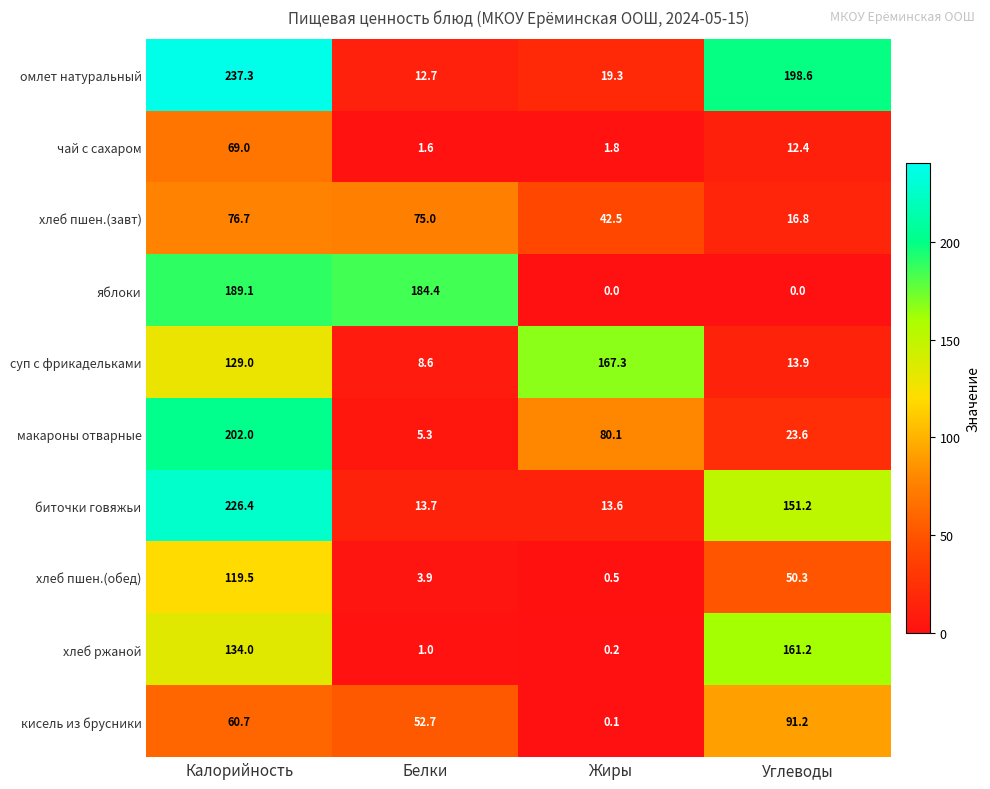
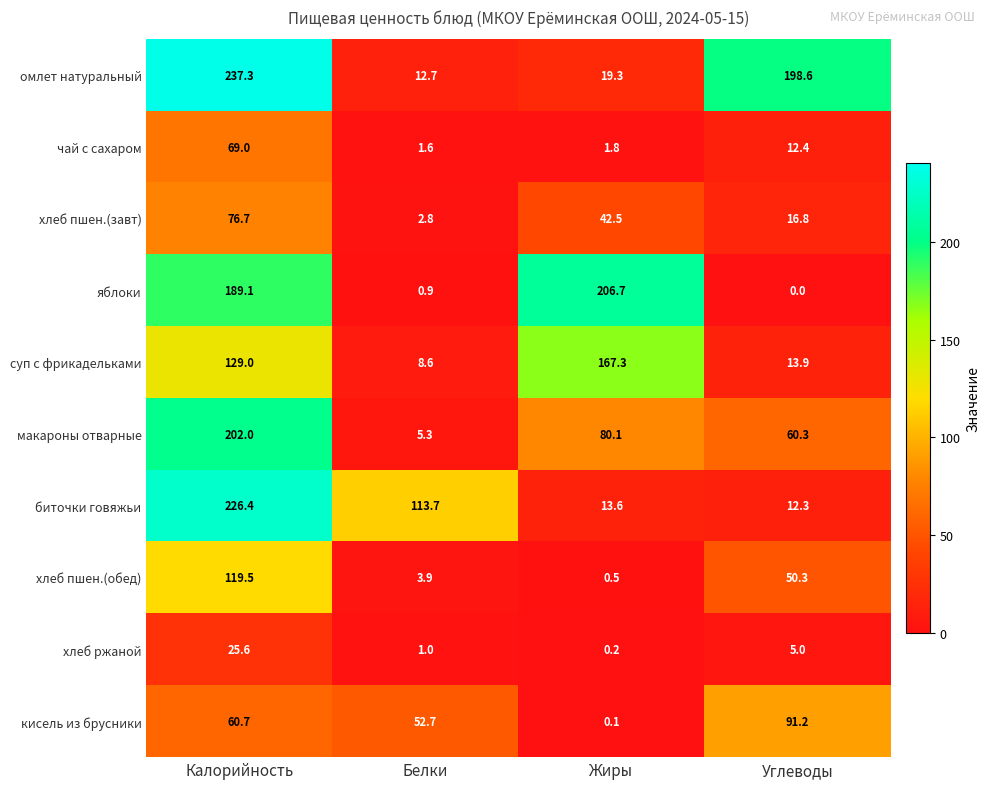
  {
    "омлет натуральный": {
      "Калорийность": 237.3,
      "Белки": 12.7,
      "Жиры": 19.3,
      "Углеводы": 198.6
    },
    "чай с сахаром": {
      "Калорийность": 69.0,
      "Белки": 1.6,
      "Жиры": 1.8,
      "Углеводы": 12.4
    },
    "хлеб пшен.(завт)": {
      "Калорийность": 76.7,
-     "Белки": 75.0,
+     "Белки": 2.8,
      "Жиры": 42.5,
      "Углеводы": 16.8
    },
    "яблоки": {
      "Калорийность": 189.1,
-     "Белки": 184.4,
-     "Жиры": 0.0,
+     "Белки": 0.9,
+     "Жиры": 206.7,
      "Углеводы": 0.0
    },
    "суп с фрикадельками": {
      "Калорийность": 129.0,
      "Белки": 8.6,
      "Жиры": 167.3,
      "Углеводы": 13.9
    },
    "макароны отварные": {
      "Калорийность": 202.0,
      "Белки": 5.3,
      "Жиры": 80.1,
-     "Углеводы": 23.6
+     "Углеводы": 60.3
    },
    "биточки говяжьи": {
      "Калорийность": 226.4,
-     "Белки": 13.7,
+     "Белки": 113.7,
      "Жиры": 13.6,
-     "Углеводы": 151.2
+     "Углеводы": 12.3
    },
    "хлеб пшен.(обед)": {
      "Калорийность": 119.5,
      "Белки": 3.9,
      "Жиры": 0.5,
      "Углеводы": 50.3
    },
    "хлеб ржаной": {
-     "Калорийность": 134.0,
+     "Калорийность": 25.6,
      "Белки": 1.0,
      "Жиры": 0.2,
-     "Углеводы": 161.2
+     "Углеводы": 5.0
    },
    "кисель из брусники": {
      "Калорийность": 60.7,
      "Белки": 52.7,
      "Жиры": 0.1,
      "Углеводы": 91.2
    }
  }
